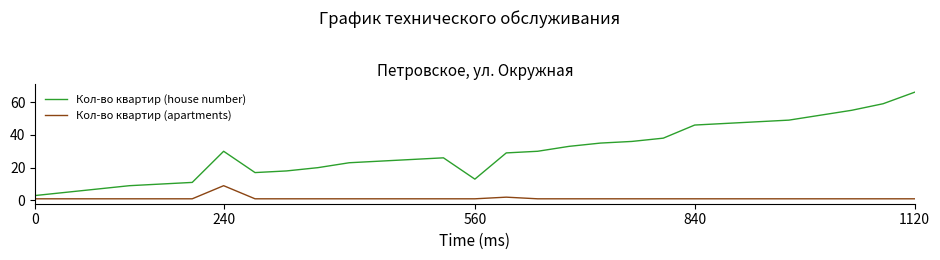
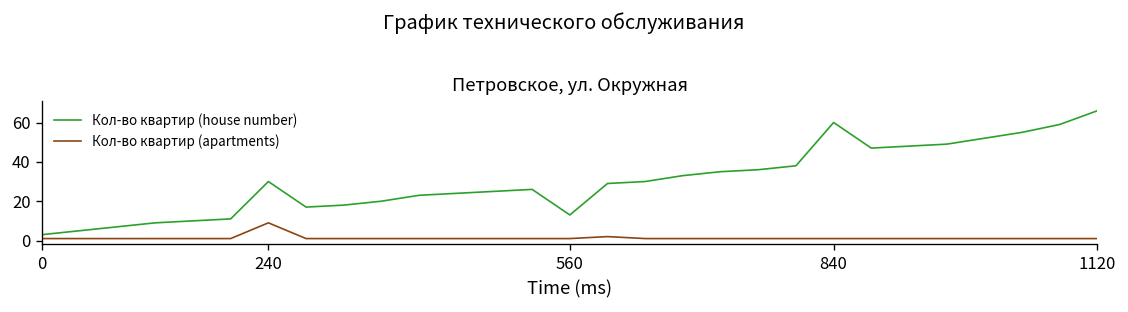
  {
    "Кол-во квартир (house number)": {
      "0": 3,
      "240": 30,
      "560": 13,
-     "840": 46,
+     "840": 60,
      "1120": 66
    },
    "Кол-во квартир (apartments)": {
      "0": 1,
      "240": 9,
      "560": 1,
      "840": 1,
      "1120": 1
    }
  }
